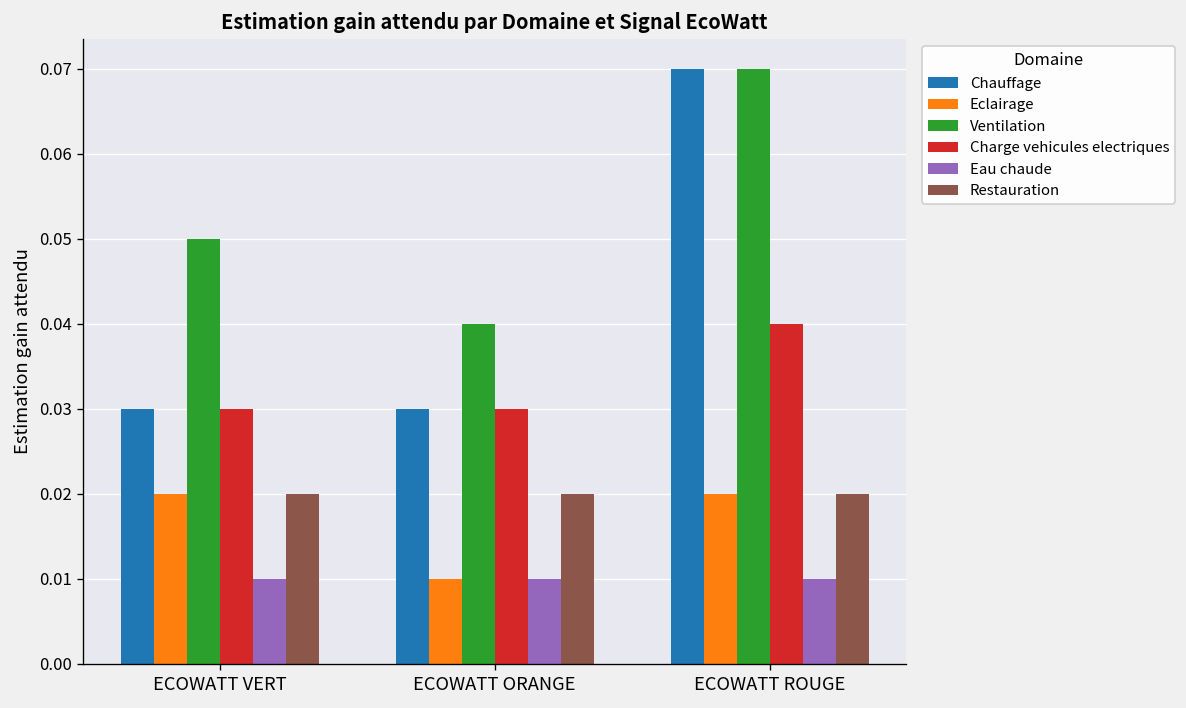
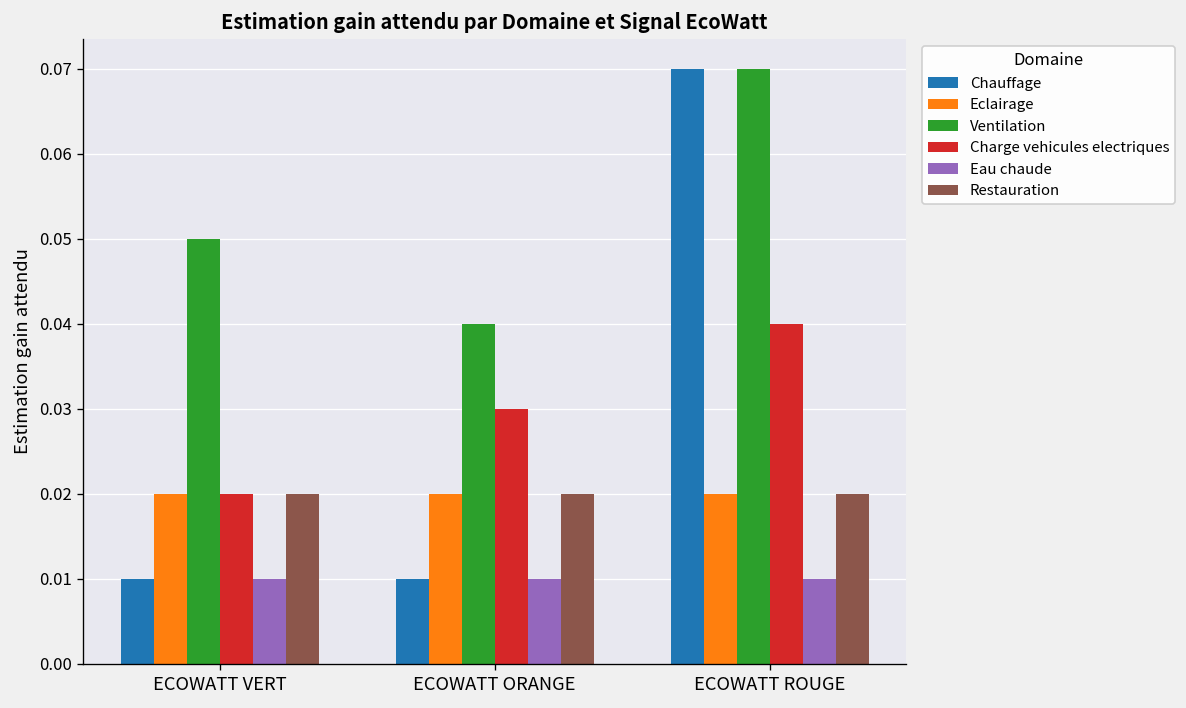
  {
    "Chauffage": {
-     "ECOWATT VERT": 0.03,
-     "ECOWATT ORANGE": 0.03,
+     "ECOWATT VERT": 0.01,
+     "ECOWATT ORANGE": 0.01,
      "ECOWATT ROUGE": 0.07
    },
    "Eclairage": {
      "ECOWATT VERT": 0.02,
-     "ECOWATT ORANGE": 0.01,
+     "ECOWATT ORANGE": 0.02,
      "ECOWATT ROUGE": 0.02
    },
    "Ventilation": {
      "ECOWATT VERT": 0.05,
      "ECOWATT ORANGE": 0.04,
      "ECOWATT ROUGE": 0.07
    },
    "Charge vehicules electriques": {
-     "ECOWATT VERT": 0.03,
+     "ECOWATT VERT": 0.02,
      "ECOWATT ORANGE": 0.03,
      "ECOWATT ROUGE": 0.04
    },
    "Eau chaude": {
      "ECOWATT VERT": 0.01,
      "ECOWATT ORANGE": 0.01,
      "ECOWATT ROUGE": 0.01
    },
    "Restauration": {
      "ECOWATT VERT": 0.02,
      "ECOWATT ORANGE": 0.02,
      "ECOWATT ROUGE": 0.02
    }
  }
